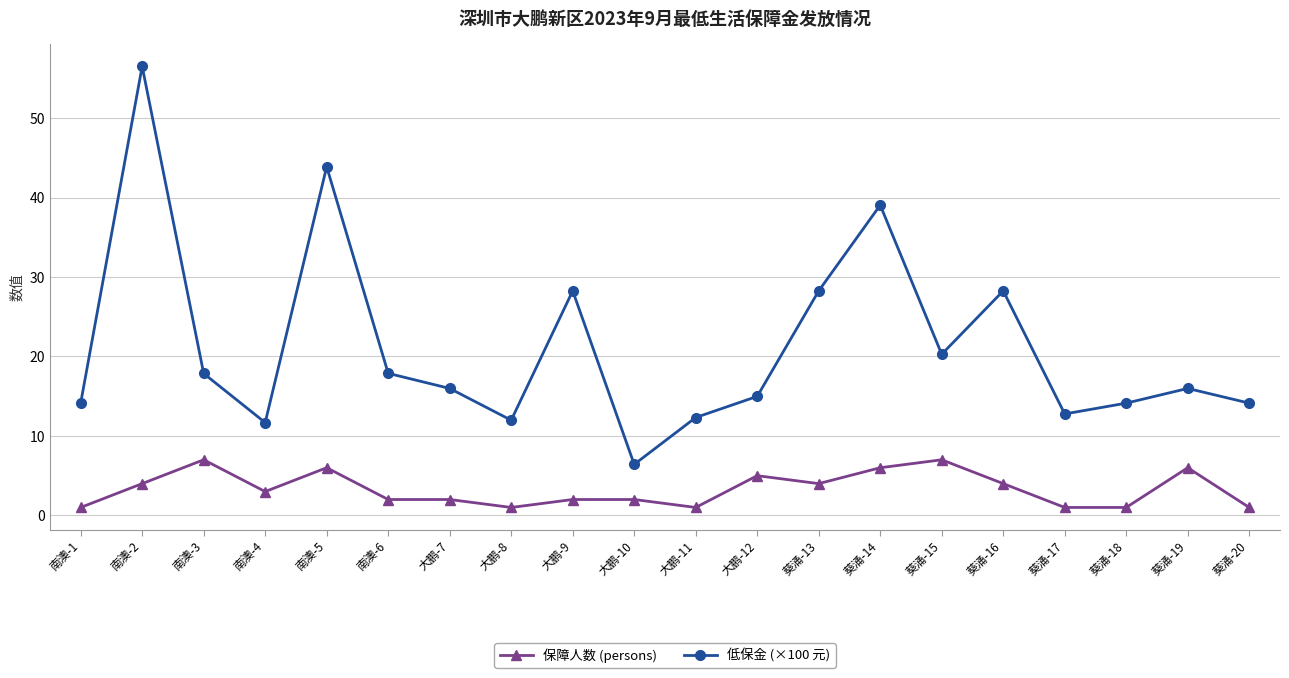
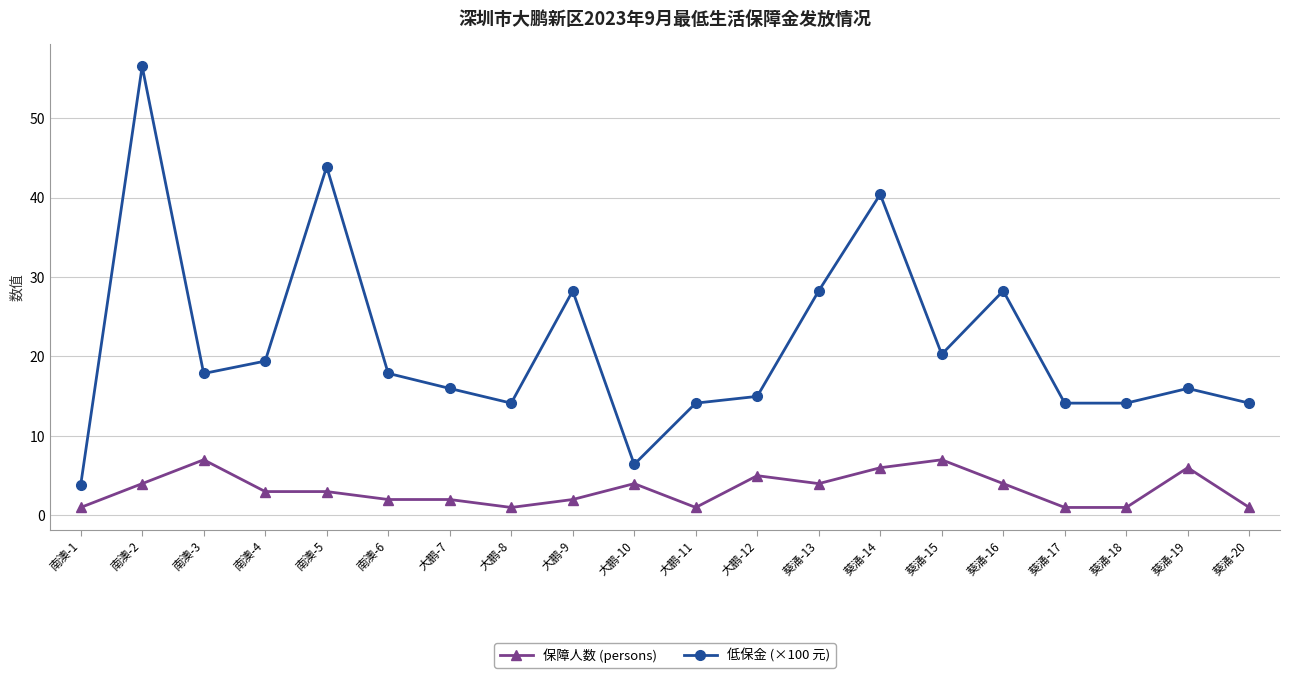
  {
    "保障人数 (persons)": {
      "南澳-1": 1,
      "南澳-2": 4,
      "南澳-3": 7,
      "南澳-4": 3,
-     "南澳-5": 6,
+     "南澳-5": 3,
      "南澳-6": 2,
      "大鹏-7": 2,
      "大鹏-8": 1,
      "大鹏-9": 2,
-     "大鹏-10": 2,
+     "大鹏-10": 4,
      "大鹏-11": 1,
      "大鹏-12": 5,
      "葵涌-13": 4,
      "葵涌-14": 6,
      "葵涌-15": 7,
      "葵涌-16": 4,
      "葵涌-17": 1,
      "葵涌-18": 1,
      "葵涌-19": 6,
      "葵涌-20": 1
    },
    "低保金 (×100 元)": {
-     "南澳-1": 14,
+     "南澳-1": 4,
      "南澳-2": 57,
      "南澳-3": 18,
-     "南澳-4": 12,
+     "南澳-4": 19,
      "南澳-5": 44,
      "南澳-6": 18,
      "大鹏-7": 16,
-     "大鹏-8": 12,
+     "大鹏-8": 14,
      "大鹏-9": 28,
      "大鹏-10": 6,
-     "大鹏-11": 12,
+     "大鹏-11": 14,
      "大鹏-12": 15,
      "葵涌-13": 28,
-     "葵涌-14": 39,
+     "葵涌-14": 40,
      "葵涌-15": 20,
      "葵涌-16": 28,
-     "葵涌-17": 13,
+     "葵涌-17": 14,
      "葵涌-18": 14,
      "葵涌-19": 16,
      "葵涌-20": 14
    }
  }
